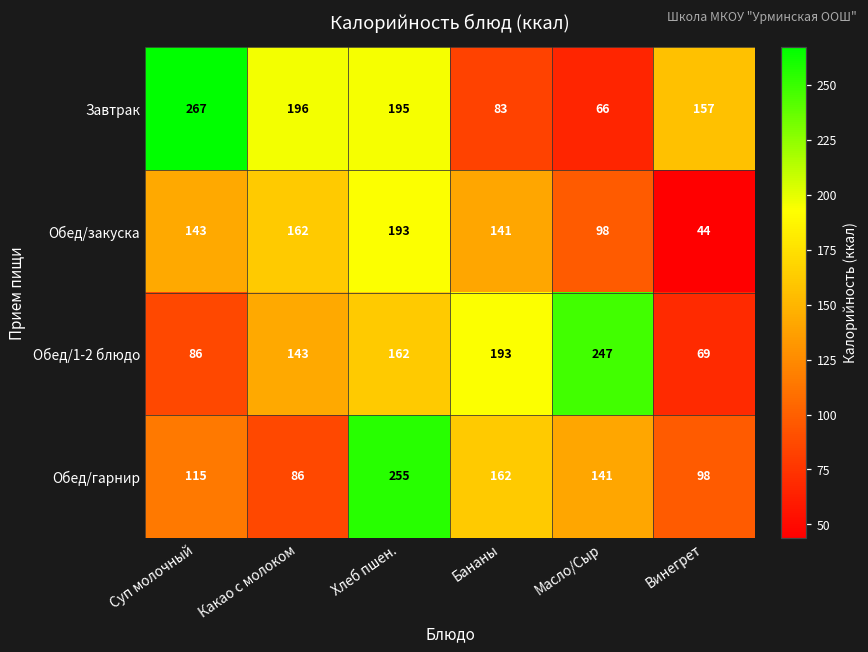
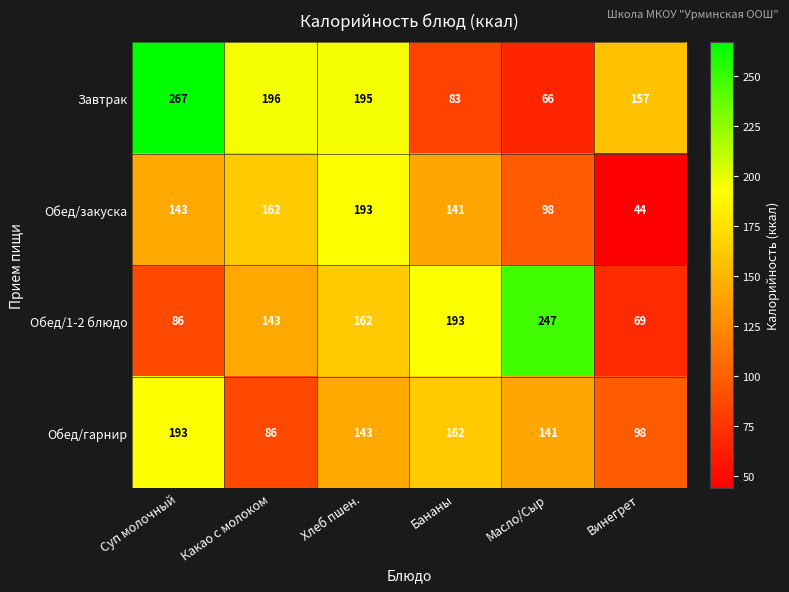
  {
    "Завтрак": {
      "Суп молочный": 267,
      "Какао с молоком": 196,
      "Хлеб пшен.": 195,
      "Бананы": 83,
      "Масло/Сыр": 66,
      "Винегрет": 157
    },
    "Обед/закуска": {
      "Суп молочный": 143,
      "Какао с молоком": 162,
      "Хлеб пшен.": 193,
      "Бананы": 141,
      "Масло/Сыр": 98,
      "Винегрет": 44
    },
    "Обед/1-2 блюдо": {
      "Суп молочный": 86,
      "Какао с молоком": 143,
      "Хлеб пшен.": 162,
      "Бананы": 193,
      "Масло/Сыр": 247,
      "Винегрет": 69
    },
    "Обед/гарнир": {
-     "Суп молочный": 115,
+     "Суп молочный": 193,
      "Какао с молоком": 86,
-     "Хлеб пшен.": 255,
+     "Хлеб пшен.": 143,
      "Бананы": 162,
      "Масло/Сыр": 141,
      "Винегрет": 98
    }
  }
